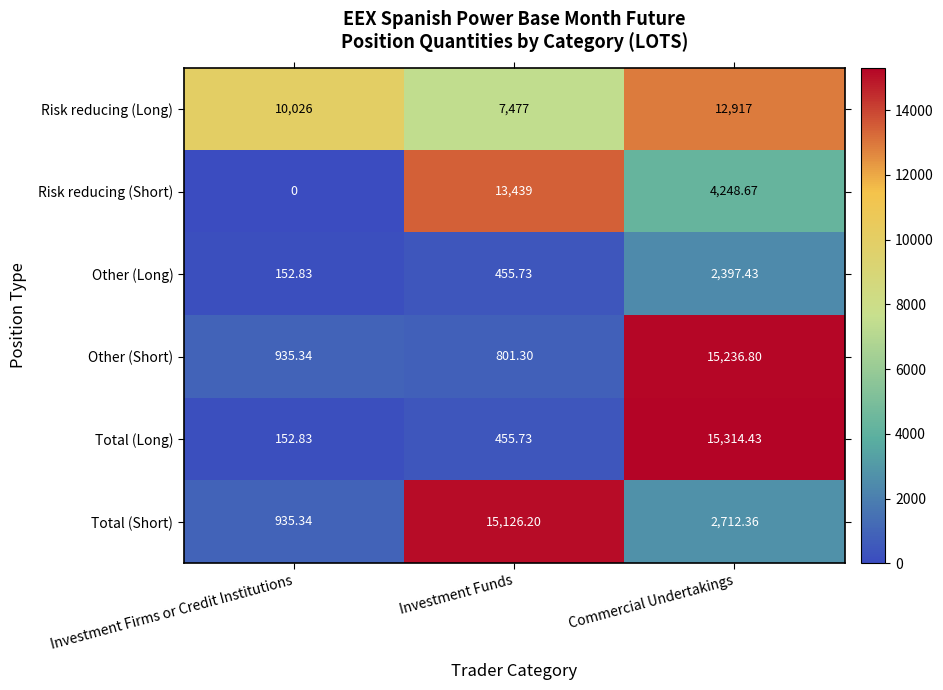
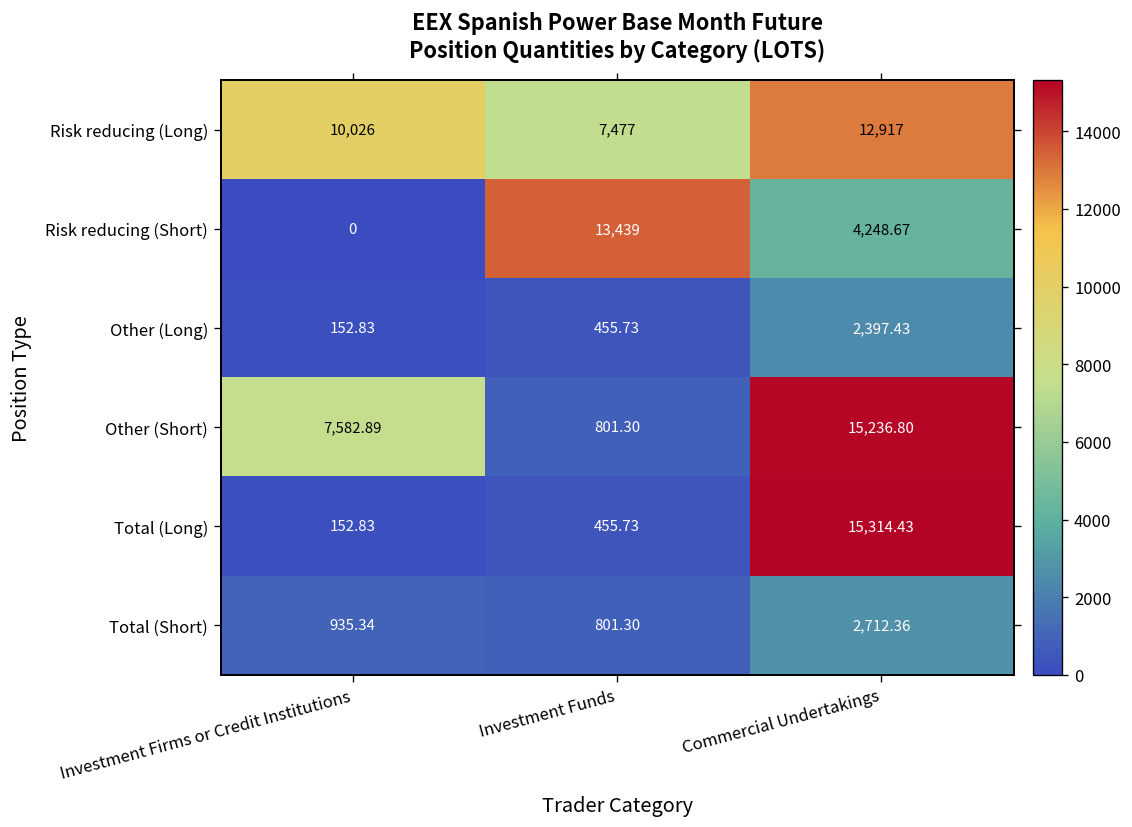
  {
    "Risk reducing (Long)": {
      "Investment Firms or Credit Institutions": "10,026",
      "Investment Funds": "7,477",
      "Commercial Undertakings": "12,917"
    },
    "Risk reducing (Short)": {
      "Investment Firms or Credit Institutions": "0",
      "Investment Funds": "13,439",
      "Commercial Undertakings": "4,248.67"
    },
    "Other (Long)": {
      "Investment Firms or Credit Institutions": "152.83",
      "Investment Funds": "455.73",
      "Commercial Undertakings": "2,397.43"
    },
    "Other (Short)": {
-     "Investment Firms or Credit Institutions": "935.34",
+     "Investment Firms or Credit Institutions": "7,582.89",
      "Investment Funds": "801.30",
      "Commercial Undertakings": "15,236.80"
    },
    "Total (Long)": {
      "Investment Firms or Credit Institutions": "152.83",
      "Investment Funds": "455.73",
      "Commercial Undertakings": "15,314.43"
    },
    "Total (Short)": {
      "Investment Firms or Credit Institutions": "935.34",
-     "Investment Funds": "15,126.20",
+     "Investment Funds": "801.30",
      "Commercial Undertakings": "2,712.36"
    }
  }
